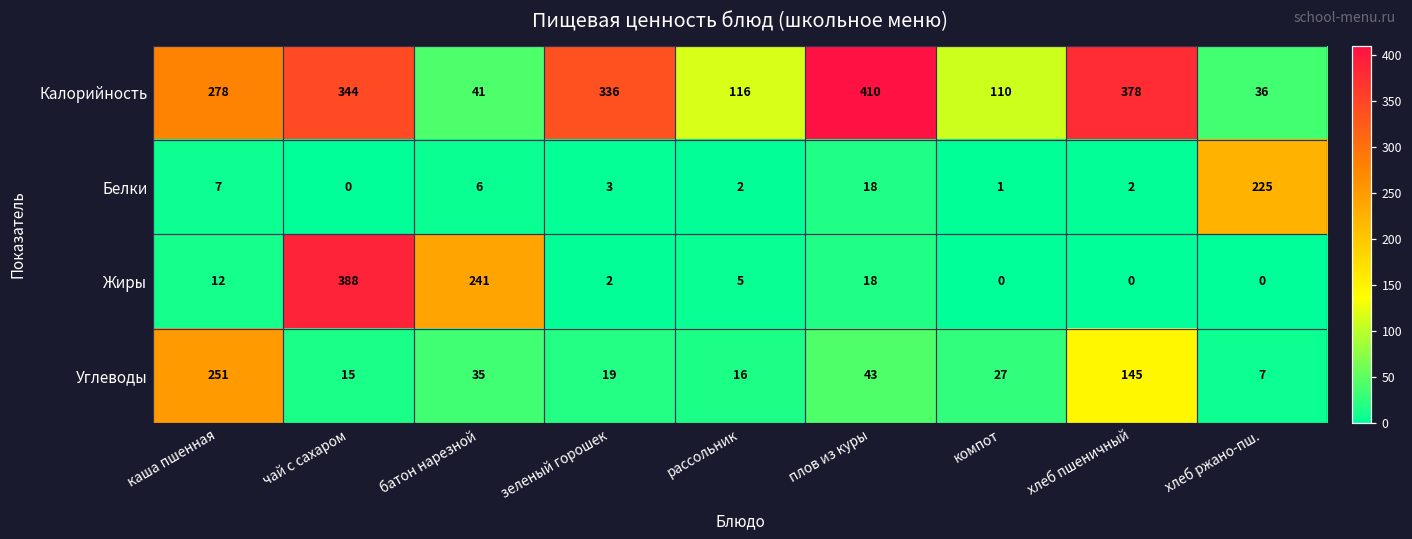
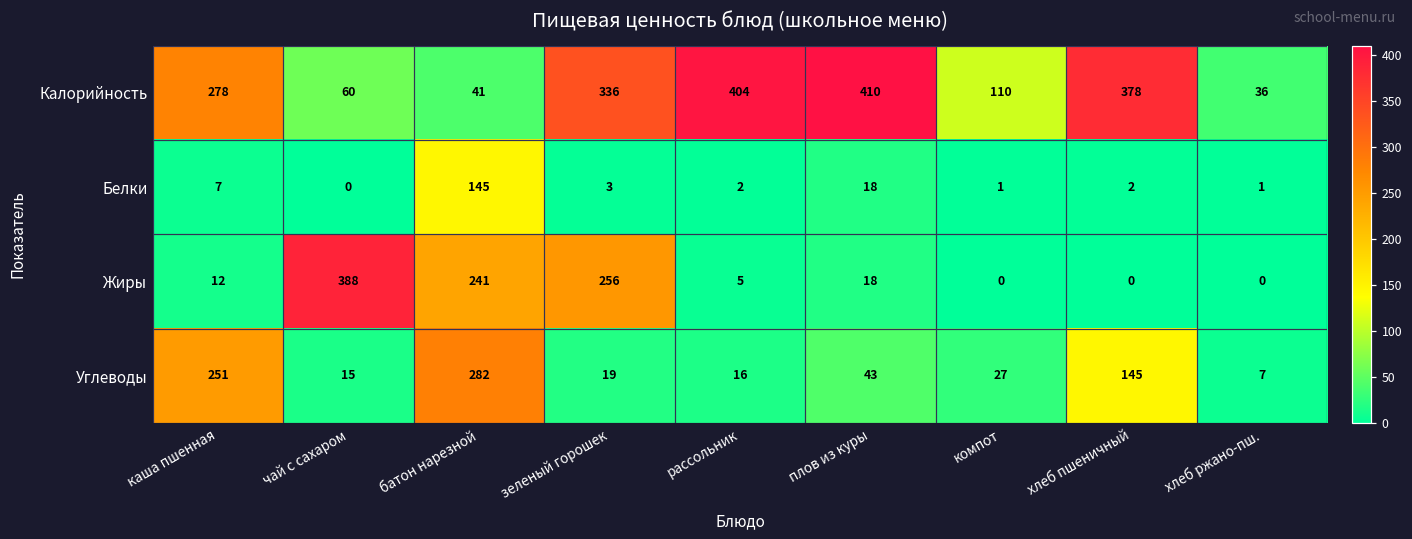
  {
    "Калорийность": {
      "каша пшенная": 278,
-     "чай с сахаром": 344,
+     "чай с сахаром": 60,
      "батон нарезной": 41,
      "зеленый горошек": 336,
-     "рассольник": 116,
+     "рассольник": 404,
      "плов из куры": 410,
      "компот": 110,
      "хлеб пшеничный": 378,
      "хлеб ржано-пш.": 36
    },
    "Белки": {
      "каша пшенная": 7,
      "чай с сахаром": 0,
-     "батон нарезной": 6,
+     "батон нарезной": 145,
      "зеленый горошек": 3,
      "рассольник": 2,
      "плов из куры": 18,
      "компот": 1,
      "хлеб пшеничный": 2,
-     "хлеб ржано-пш.": 225
+     "хлеб ржано-пш.": 1
    },
    "Жиры": {
      "каша пшенная": 12,
      "чай с сахаром": 388,
      "батон нарезной": 241,
-     "зеленый горошек": 2,
+     "зеленый горошек": 256,
      "рассольник": 5,
      "плов из куры": 18,
      "компот": 0,
      "хлеб пшеничный": 0,
      "хлеб ржано-пш.": 0
    },
    "Углеводы": {
      "каша пшенная": 251,
      "чай с сахаром": 15,
-     "батон нарезной": 35,
+     "батон нарезной": 282,
      "зеленый горошек": 19,
      "рассольник": 16,
      "плов из куры": 43,
      "компот": 27,
      "хлеб пшеничный": 145,
      "хлеб ржано-пш.": 7
    }
  }
